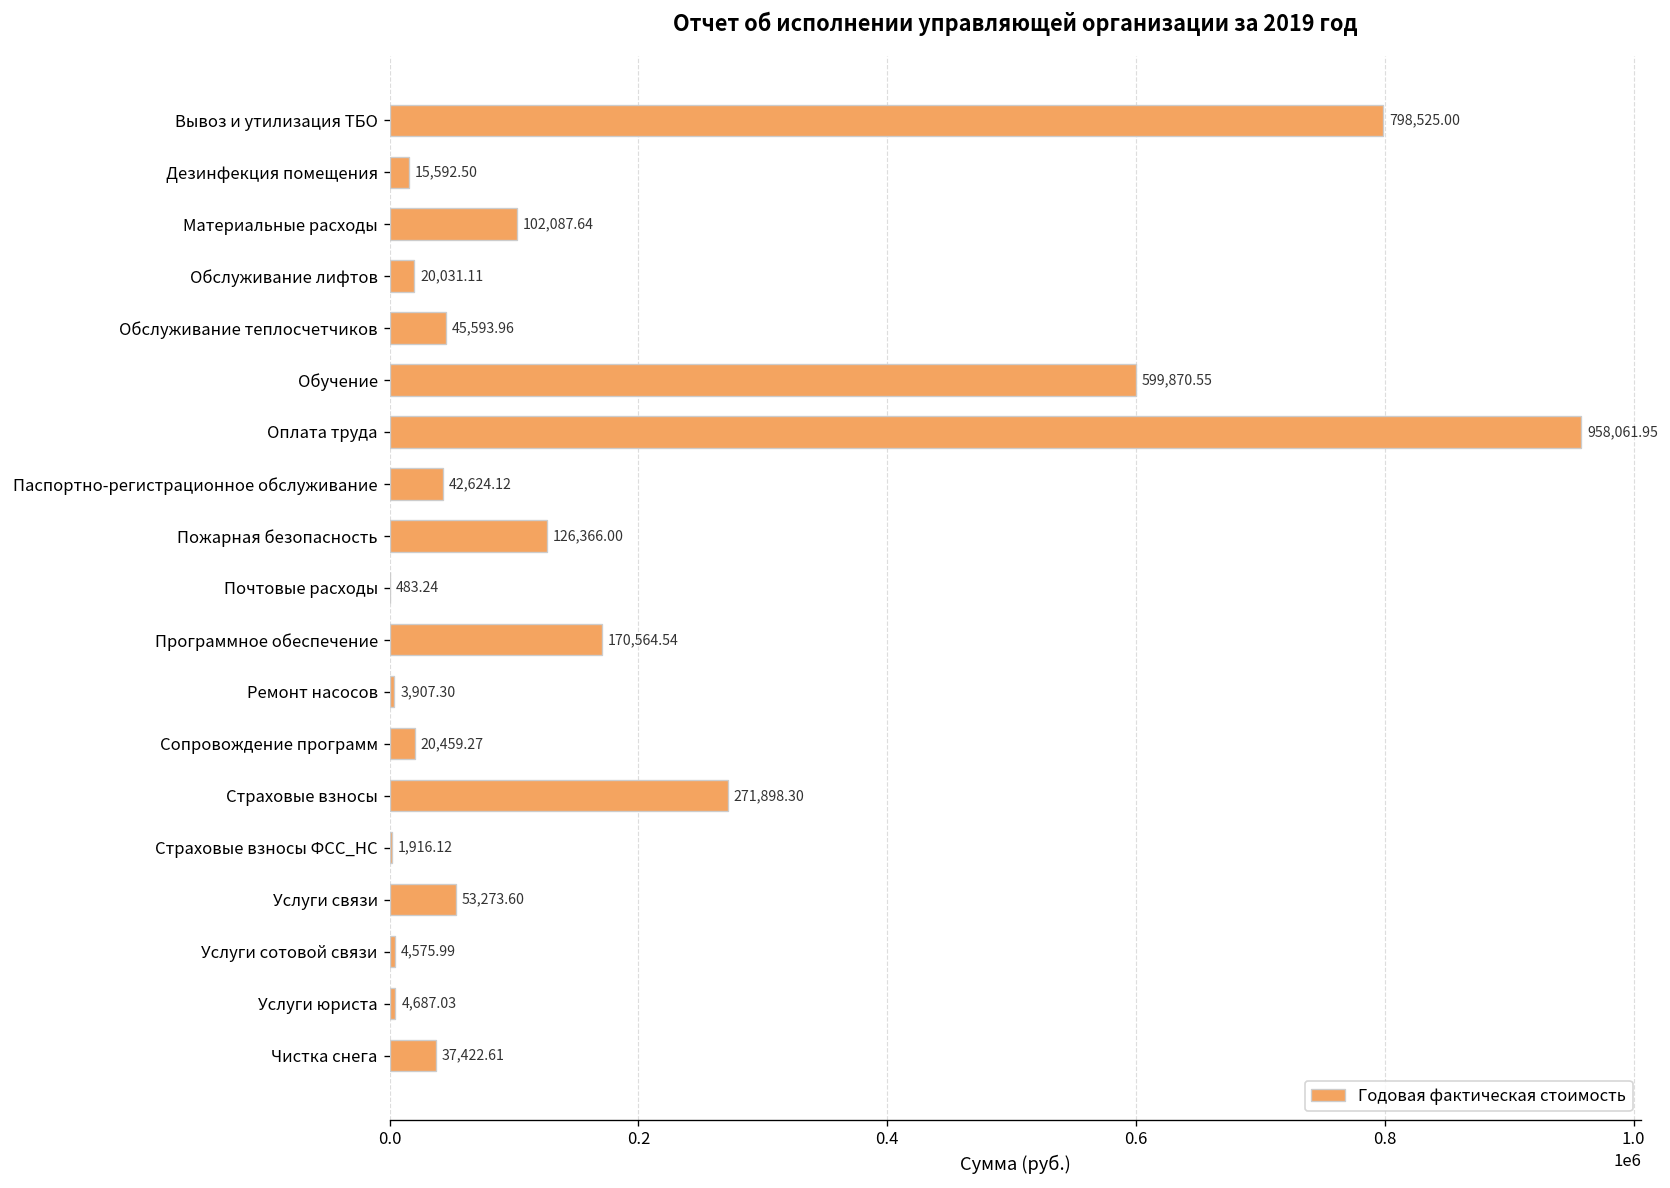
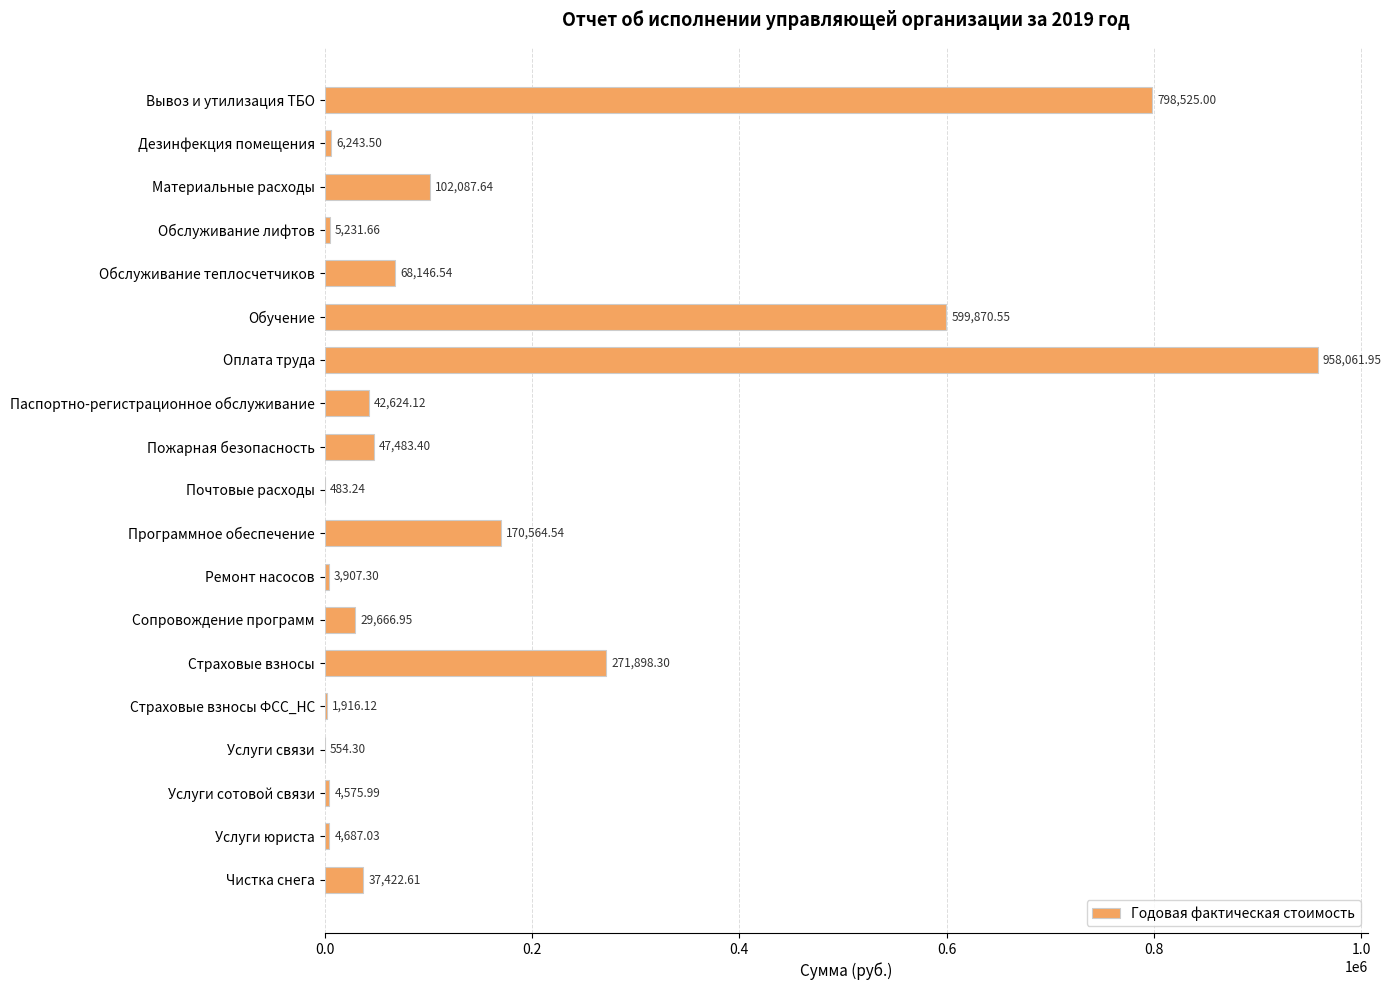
  {
    "Вывоз и утилизация ТБО": "798,525.00",
-   "Дезинфекция помещения": "15,592.50",
+   "Дезинфекция помещения": "6,243.50",
    "Материальные расходы": "102,087.64",
-   "Обслуживание лифтов": "20,031.11",
-   "Обслуживание теплосчетчиков": "45,593.96",
+   "Обслуживание лифтов": "5,231.66",
+   "Обслуживание теплосчетчиков": "68,146.54",
    "Обучение": "599,870.55",
    "Оплата труда": "958,061.95",
    "Паспортно-регистрационное обслуживание": "42,624.12",
-   "Пожарная безопасность": "126,366.00",
+   "Пожарная безопасность": "47,483.40",
    "Почтовые расходы": "483.24",
    "Программное обеспечение": "170,564.54",
    "Ремонт насосов": "3,907.30",
-   "Сопровождение программ": "20,459.27",
+   "Сопровождение программ": "29,666.95",
    "Страховые взносы": "271,898.30",
    "Страховые взносы ФСС_НС": "1,916.12",
-   "Услуги связи": "53,273.60",
+   "Услуги связи": "554.30",
    "Услуги сотовой связи": "4,575.99",
    "Услуги юриста": "4,687.03",
    "Чистка снега": "37,422.61"
  }
